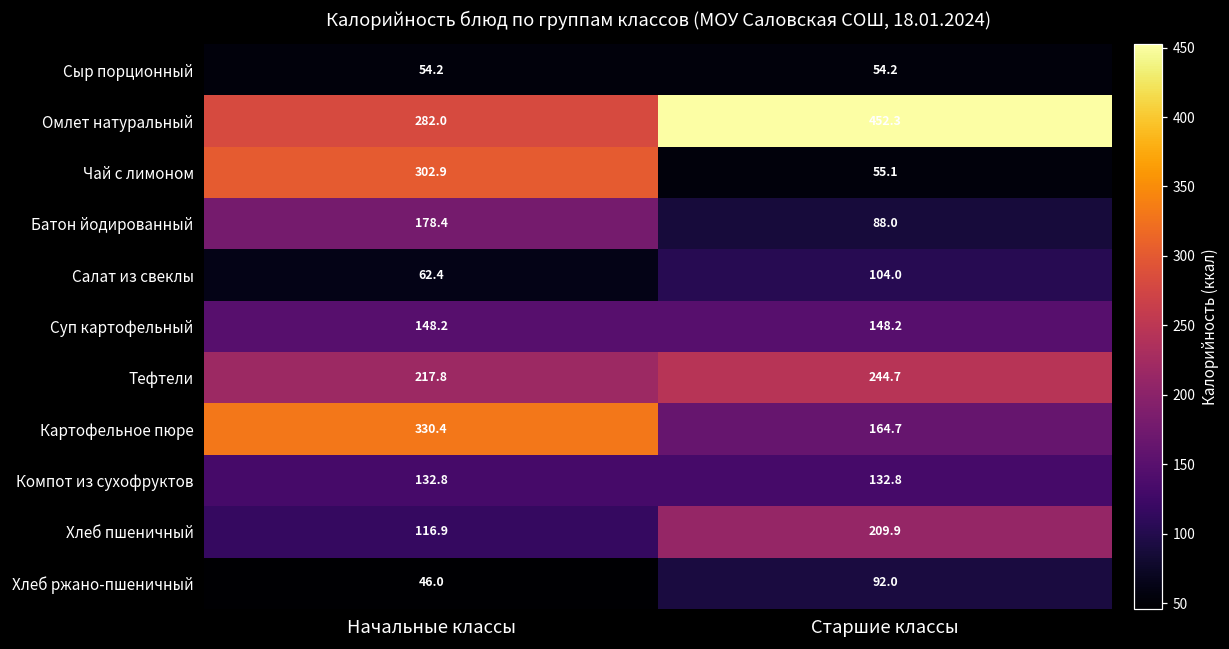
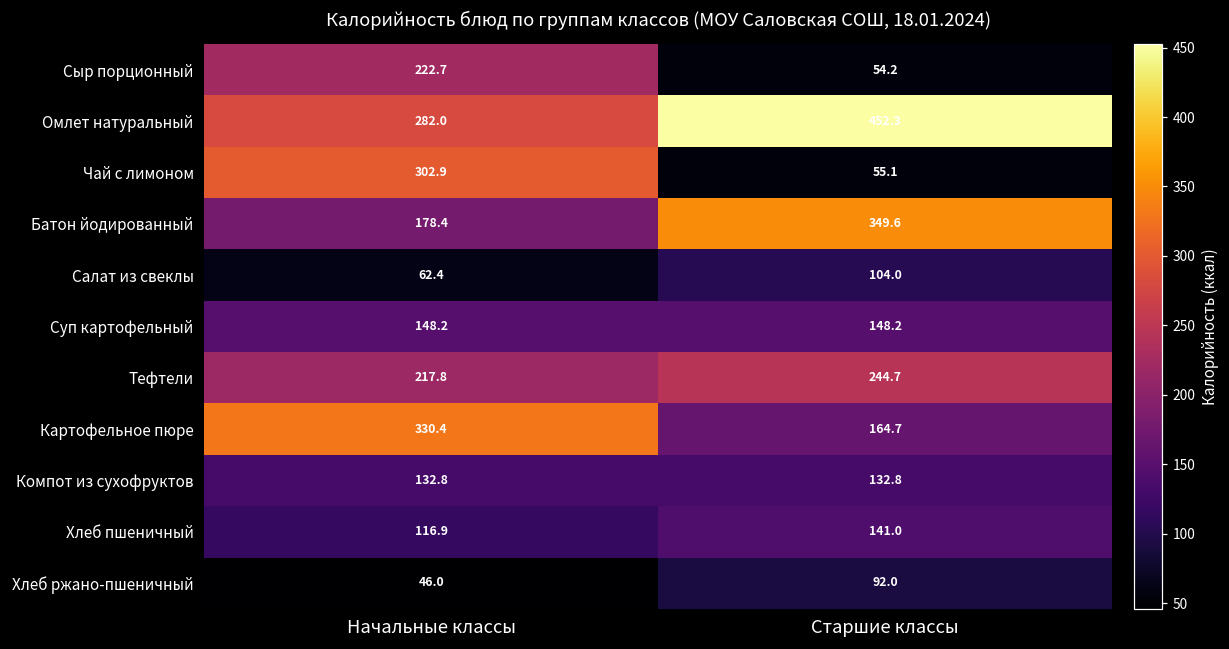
  {
    "Сыр порционный": {
-     "Начальные классы": 54.2,
+     "Начальные классы": 222.7,
      "Старшие классы": 54.2
    },
    "Омлет натуральный": {
      "Начальные классы": 282.0,
      "Старшие классы": 452.3
    },
    "Чай с лимоном": {
      "Начальные классы": 302.9,
      "Старшие классы": 55.1
    },
    "Батон йодированный": {
      "Начальные классы": 178.4,
-     "Старшие классы": 88.0
+     "Старшие классы": 349.6
    },
    "Салат из свеклы": {
      "Начальные классы": 62.4,
      "Старшие классы": 104.0
    },
    "Суп картофельный": {
      "Начальные классы": 148.2,
      "Старшие классы": 148.2
    },
    "Тефтели": {
      "Начальные классы": 217.8,
      "Старшие классы": 244.7
    },
    "Картофельное пюре": {
      "Начальные классы": 330.4,
      "Старшие классы": 164.7
    },
    "Компот из сухофруктов": {
      "Начальные классы": 132.8,
      "Старшие классы": 132.8
    },
    "Хлеб пшеничный": {
      "Начальные классы": 116.9,
-     "Старшие классы": 209.9
+     "Старшие классы": 141.0
    },
    "Хлеб ржано-пшеничный": {
      "Начальные классы": 46.0,
      "Старшие классы": 92.0
    }
  }
